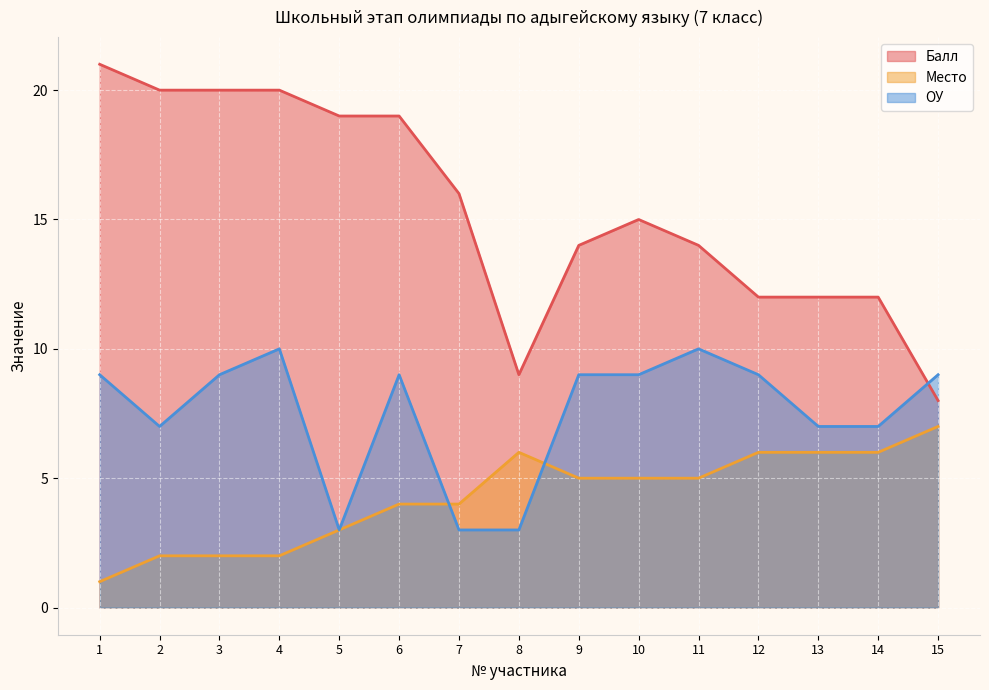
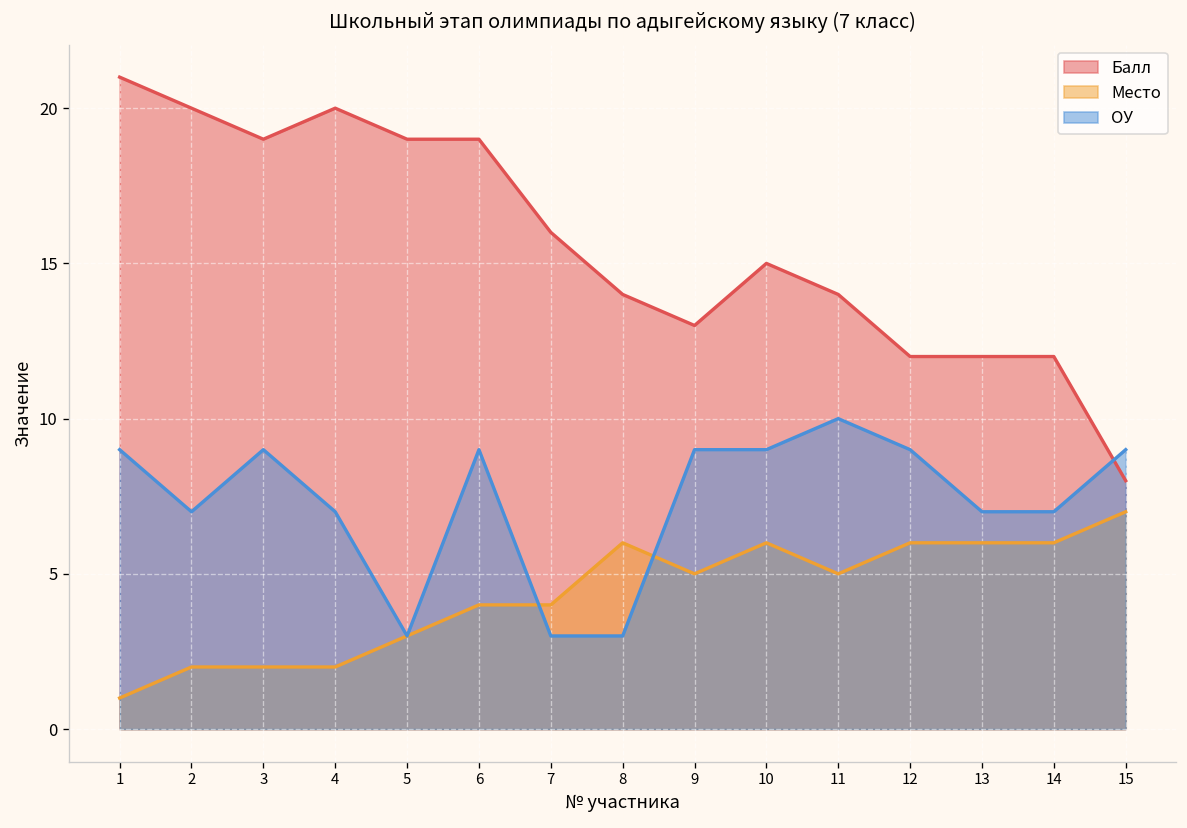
  {
    "Балл": {
      "1": 21,
      "2": 20,
-     "3": 20,
+     "3": 19,
      "4": 20,
      "5": 19,
      "6": 19,
      "7": 16,
-     "8": 9,
-     "9": 14,
+     "8": 14,
+     "9": 13,
      "10": 15,
      "11": 14,
      "12": 12,
      "13": 12,
      "14": 12,
      "15": 8
    },
    "Место": {
      "1": 1,
      "2": 2,
      "3": 2,
      "4": 2,
      "6": 4,
      "7": 4,
      "8": 6,
      "9": 5,
-     "10": 5,
+     "10": 6,
      "11": 5,
      "12": 6,
      "13": 6,
      "14": 6,
      "15": 7
    },
    "ОУ": {
      "1": 9,
      "2": 7,
      "3": 9,
-     "4": 10,
+     "4": 7,
      "6": 9,
      "7": 3,
      "8": 3,
      "9": 9,
      "10": 9,
      "11": 10,
      "12": 9,
      "13": 7,
      "14": 7,
      "15": 9
    }
  }
